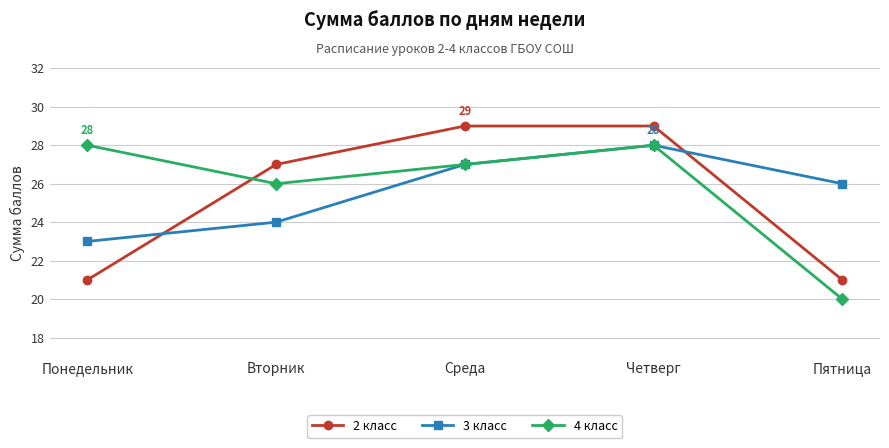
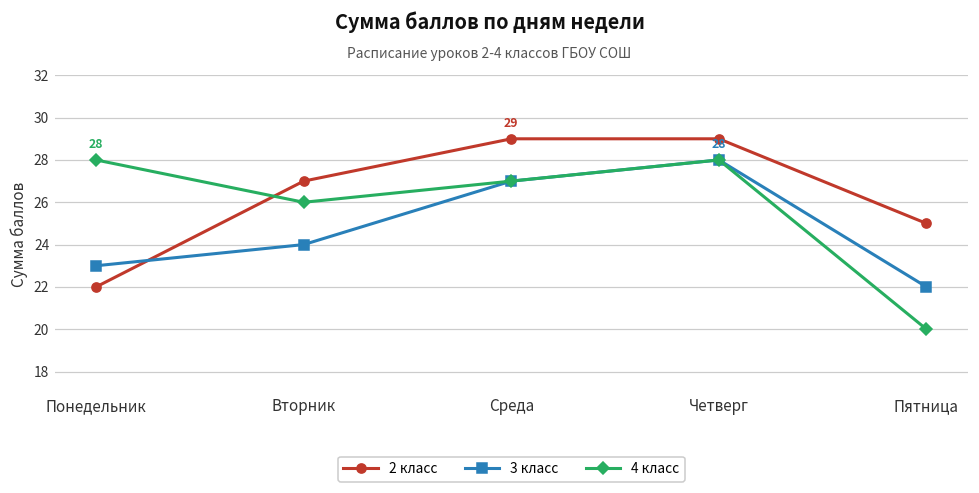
  {
    "2 класс": {
-     "Понедельник": 21,
+     "Понедельник": 22,
      "Вторник": 27,
-     "Пятница": 21
+     "Пятница": 25
    },
    "3 класс": {
      "Понедельник": 23,
      "Вторник": 24,
-     "Пятница": 26
+     "Пятница": 22
    },
    "4 класс": {
      "Понедельник": 28
    }
  }
